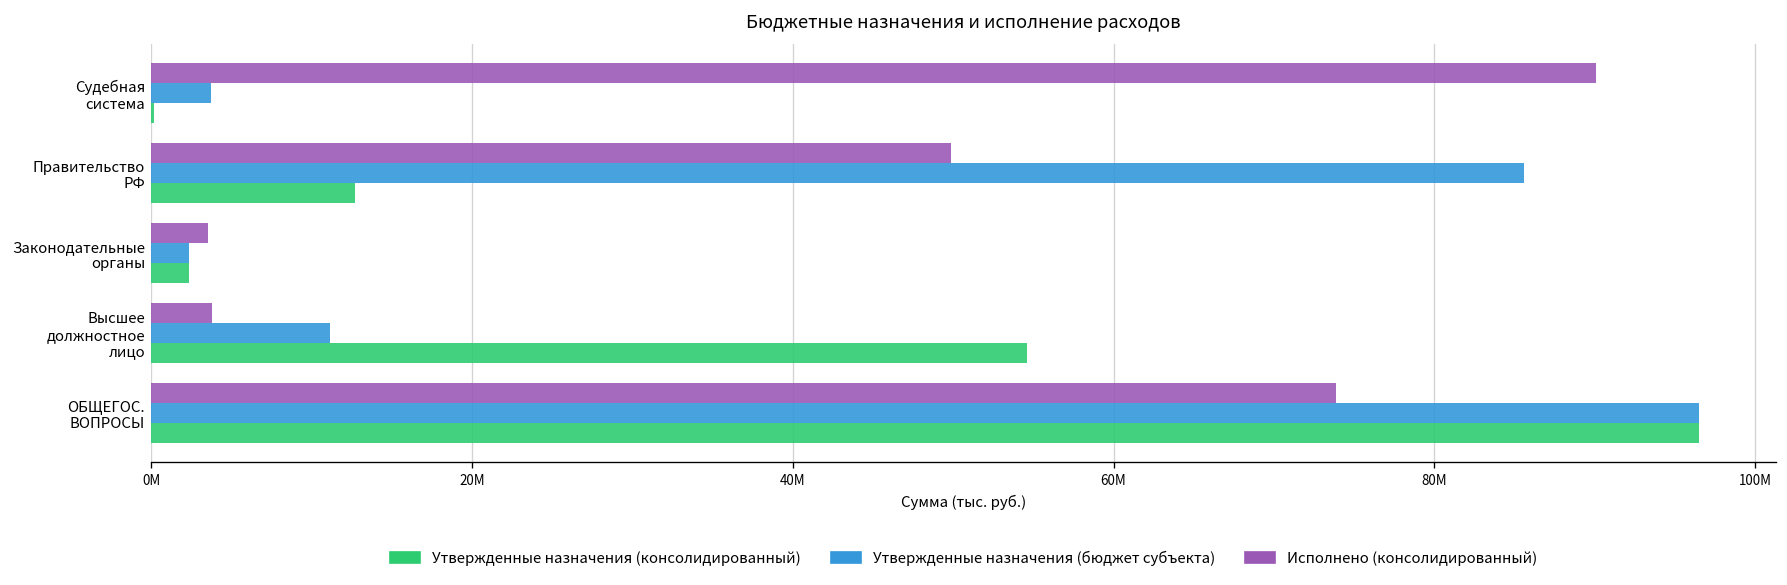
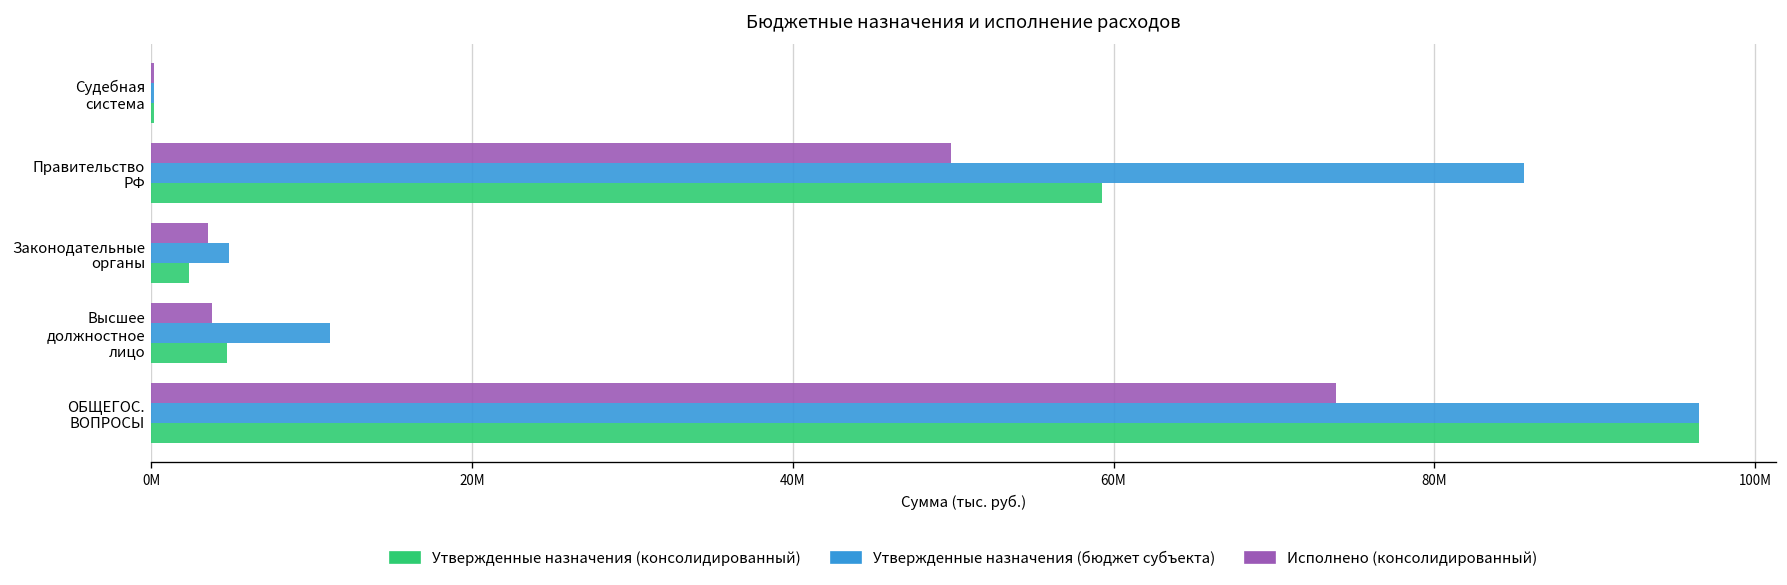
  {
    "Утвержденные назначения (консолидированный)": {
-     "Правительство РФ": 12700000,
+     "Правительство РФ": 59300000,
      "Законодательные органы": 2400000,
-     "Высшее должностное лицо": 54600000,
+     "Высшее должностное лицо": 4700000,
      "ОБЩЕГОС. ВОПРОСЫ": 96500000
    },
    "Утвержденные назначения (бюджет субъекта)": {
-     "Судебная система": 3700000,
+     "Судебная система": 200000,
      "Правительство РФ": 85600000,
-     "Законодательные органы": 2400000,
+     "Законодательные органы": 4800000,
      "Высшее должностное лицо": 11200000,
      "ОБЩЕГОС. ВОПРОСЫ": 96500000
    },
    "Исполнено (консолидированный)": {
-     "Судебная система": 90100000,
+     "Судебная система": 200000,
      "Правительство РФ": 49900000,
      "Законодательные органы": 3500000,
      "Высшее должностное лицо": 3800000,
      "ОБЩЕГОС. ВОПРОСЫ": 73800000
    }
  }
